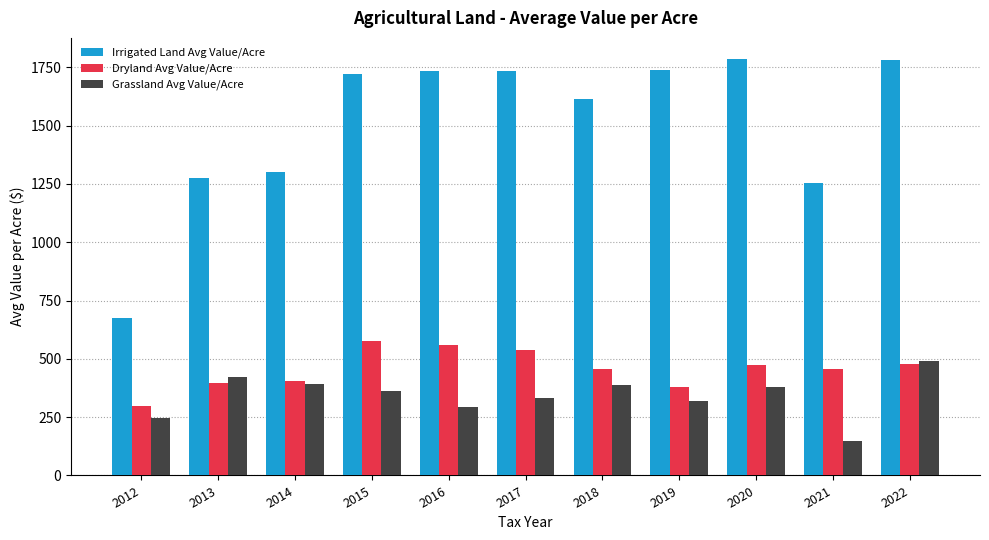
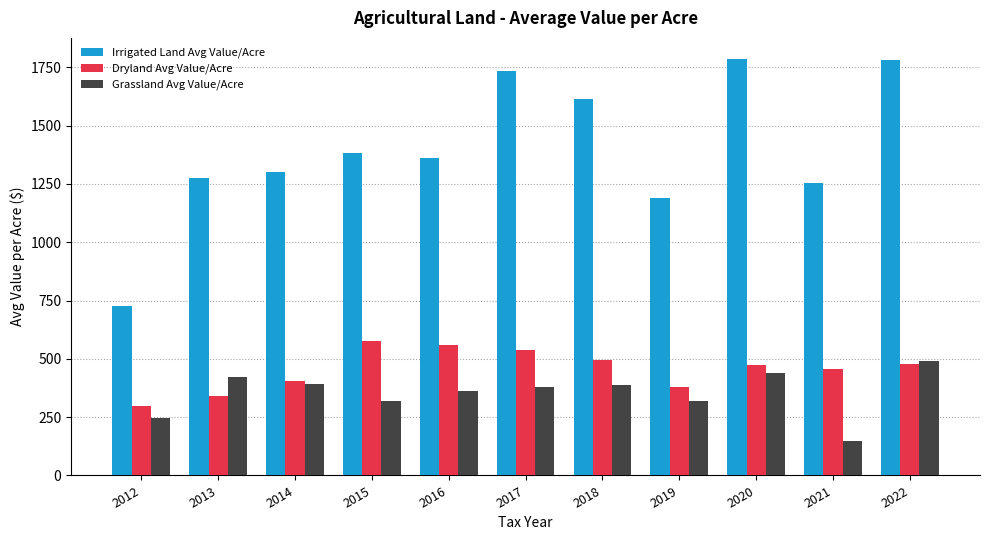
  {
    "Irrigated Land Avg Value/Acre": {
-     "2012": 670,
+     "2012": 730,
      "2013": 1270,
      "2014": 1300,
-     "2015": 1720,
-     "2016": 1730,
+     "2015": 1380,
+     "2016": 1360,
      "2017": 1730,
      "2018": 1610,
-     "2019": 1740,
+     "2019": 1190,
      "2020": 1790,
      "2021": 1250,
      "2022": 1780
    },
    "Dryland Avg Value/Acre": {
      "2012": 300,
-     "2013": 400,
+     "2013": 340,
      "2014": 410,
      "2015": 580,
      "2016": 560,
      "2017": 540,
-     "2018": 460,
+     "2018": 500,
      "2019": 380,
      "2020": 470,
      "2021": 460,
      "2022": 480
    },
    "Grassland Avg Value/Acre": {
      "2012": 250,
      "2013": 420,
      "2014": 390,
-     "2015": 360,
-     "2016": 290,
-     "2017": 330,
+     "2015": 320,
+     "2016": 360,
+     "2017": 380,
      "2018": 390,
      "2019": 320,
-     "2020": 380,
+     "2020": 440,
      "2021": 150,
      "2022": 490
    }
  }
